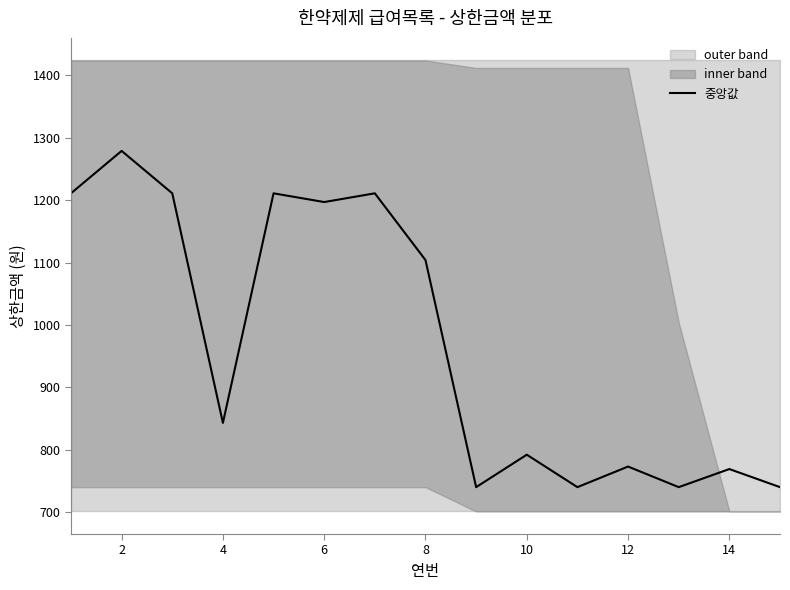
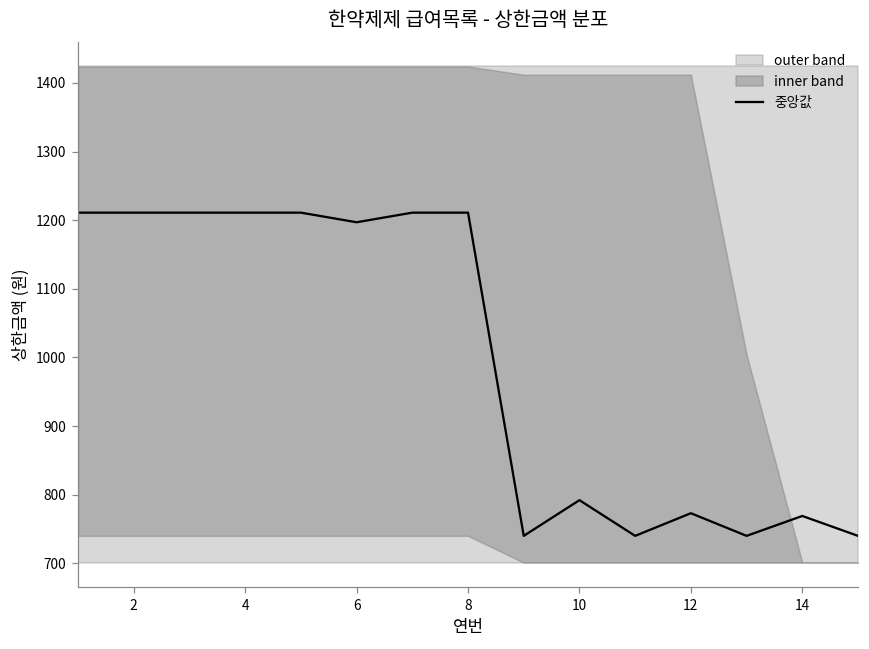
  {
    "중앙값": {
-     "2": 1280,
-     "4": 840,
+     "2": 1210,
+     "4": 1210,
      "6": 1200,
-     "8": 1100,
+     "8": 1210,
      "10": 790,
      "12": 770,
      "14": 770
    }
  }
